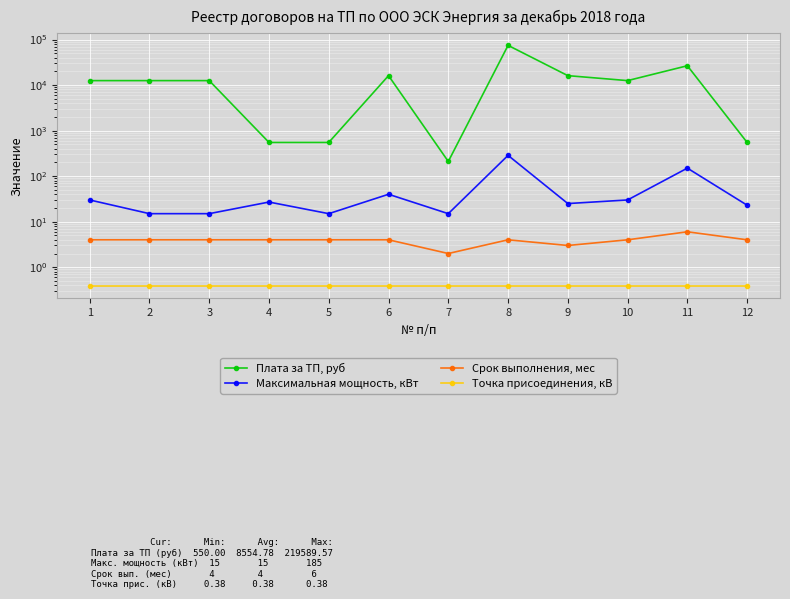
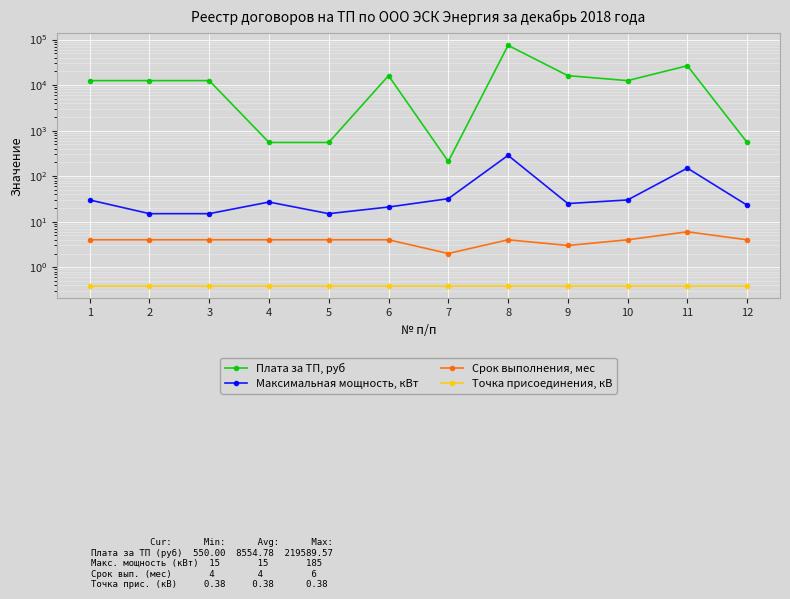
  {
    "Плата за ТП, руб": {
      "1": 13000,
      "2": 13000,
      "3": 13000,
      "4": 600,
      "5": 600,
      "6": 16000,
      "7": 200,
      "8": 70000,
      "9": 16000,
      "10": 13000,
      "11": 30000,
      "12": 600
    },
    "Максимальная мощность, кВт": {
      "1": 30,
      "2": 15,
      "3": 15,
      "4": 30,
      "5": 15,
-     "6": 40,
-     "7": 15,
+     "6": 20,
+     "7": 30,
      "8": 300,
      "9": 30,
      "10": 30,
      "11": 150,
      "12": 20
    },
    "Срок выполнения, мес": {
      "1": 4,
      "2": 4,
      "3": 4,
      "4": 4,
      "5": 4,
      "6": 4,
      "7": 2,
      "8": 4,
      "9": 3,
      "10": 4,
      "11": 6,
      "12": 4
    },
    "Точка присоединения, кВ": {
      "1": 0.4,
      "2": 0.4,
      "3": 0.4,
      "4": 0.4,
      "5": 0.4,
      "6": 0.4,
      "7": 0.4,
      "8": 0.4,
      "9": 0.4,
      "10": 0.4,
      "11": 0.4,
      "12": 0.4
    }
  }
